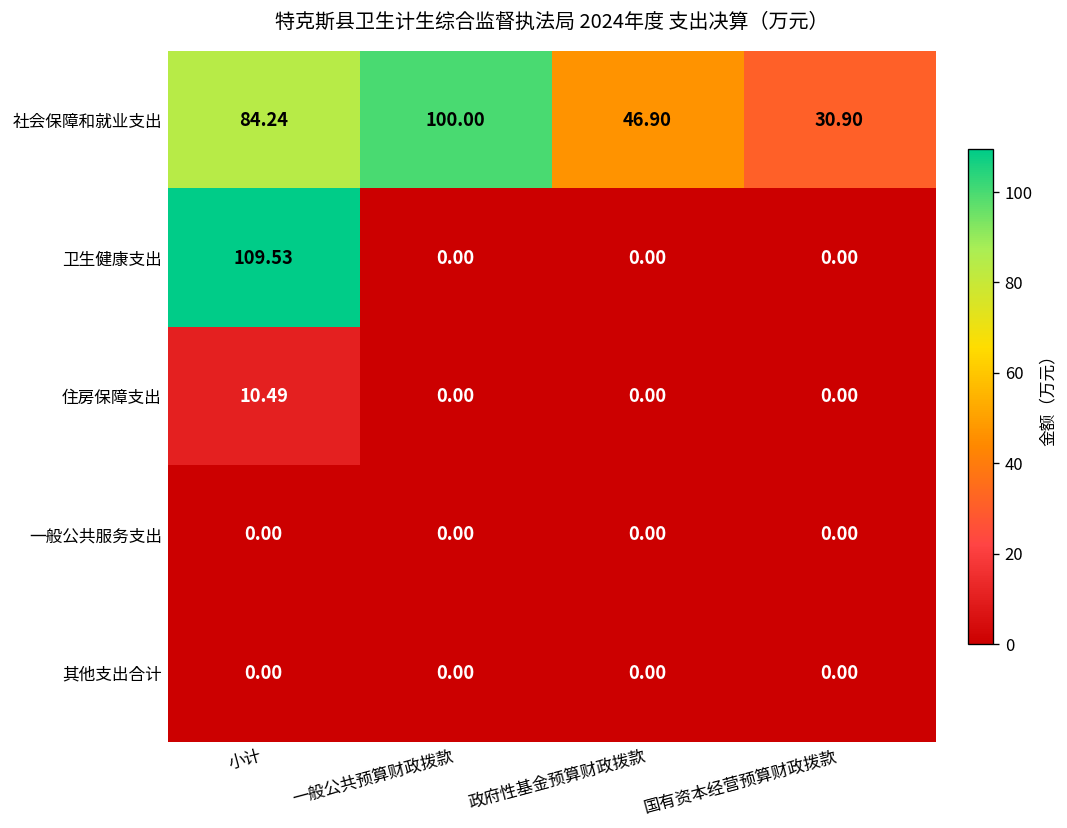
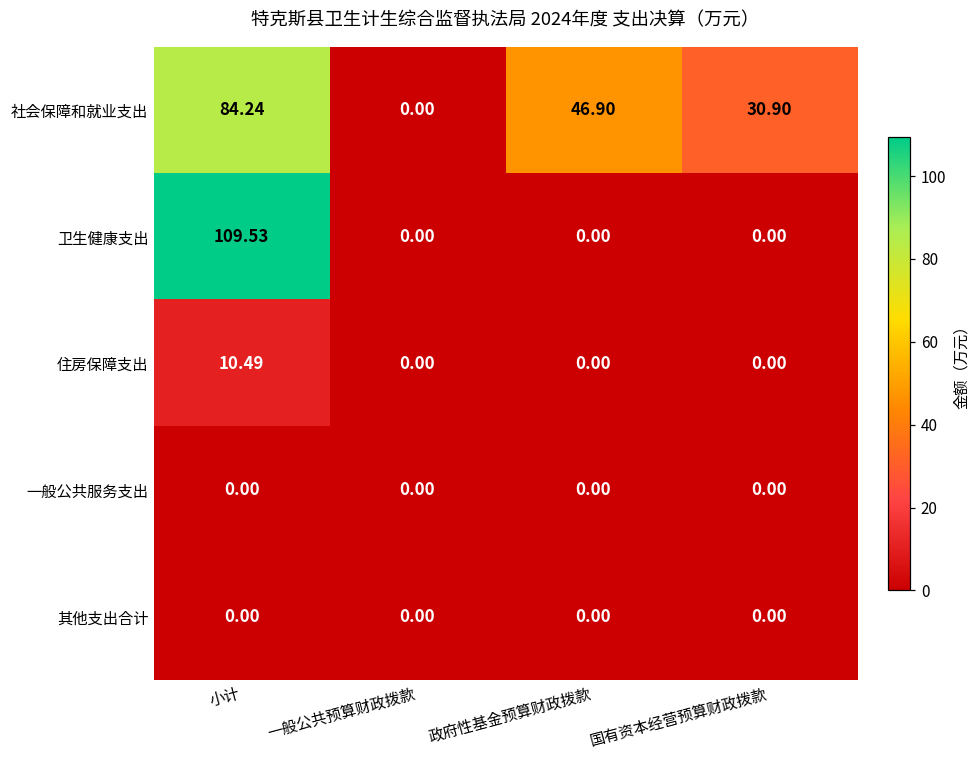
  {
    "社会保障和就业支出": {
      "小计": 84.24,
-     "一般公共预算财政拨款": 100.00,
+     "一般公共预算财政拨款": 0.00,
      "政府性基金预算财政拨款": 46.90,
      "国有资本经营预算财政拨款": 30.90
    },
    "卫生健康支出": {
      "小计": 109.53,
      "一般公共预算财政拨款": 0.00,
      "政府性基金预算财政拨款": 0.00,
      "国有资本经营预算财政拨款": 0.00
    },
    "住房保障支出": {
      "小计": 10.49,
      "一般公共预算财政拨款": 0.00,
      "政府性基金预算财政拨款": 0.00,
      "国有资本经营预算财政拨款": 0.00
    },
    "一般公共服务支出": {
      "小计": 0.00,
      "一般公共预算财政拨款": 0.00,
      "政府性基金预算财政拨款": 0.00,
      "国有资本经营预算财政拨款": 0.00
    },
    "其他支出合计": {
      "小计": 0.00,
      "一般公共预算财政拨款": 0.00,
      "政府性基金预算财政拨款": 0.00,
      "国有资本经营预算财政拨款": 0.00
    }
  }
